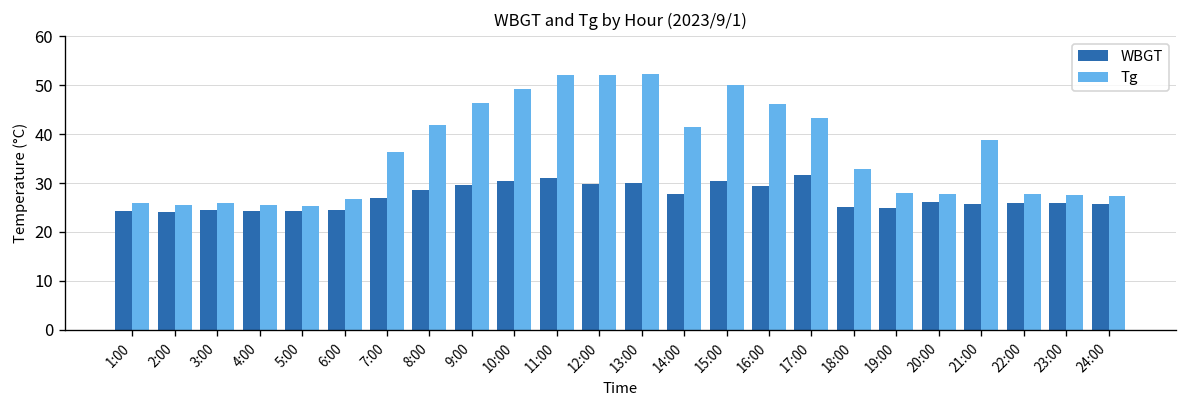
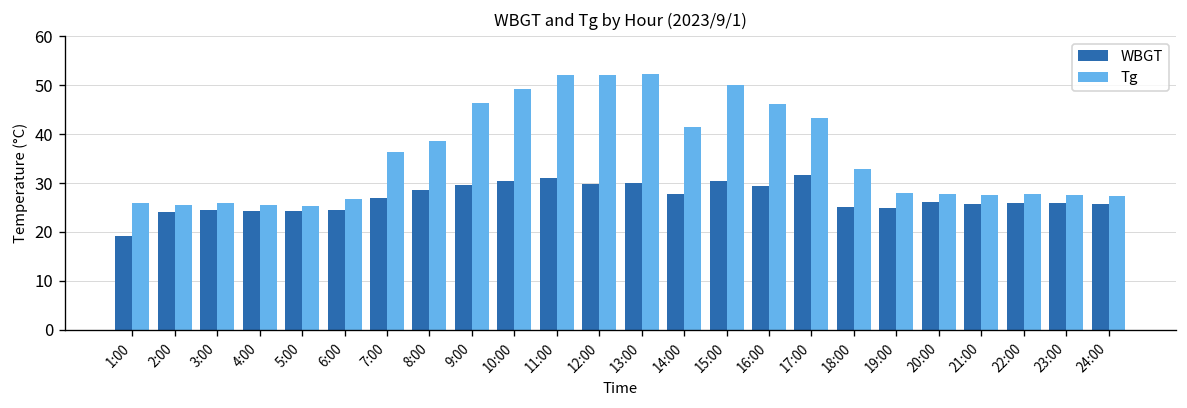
  {
    "WBGT": {
-     "1:00": 24,
+     "1:00": 19,
      "2:00": 24,
      "3:00": 24,
      "4:00": 24,
      "5:00": 24,
      "6:00": 25,
      "7:00": 27,
      "8:00": 29,
      "9:00": 30,
      "10:00": 30,
      "11:00": 31,
      "12:00": 30,
      "13:00": 30,
      "14:00": 28,
      "15:00": 30,
      "16:00": 29,
      "17:00": 32,
      "18:00": 25,
      "19:00": 25,
      "20:00": 26,
      "21:00": 26,
      "22:00": 26,
      "23:00": 26,
      "24:00": 26
    },
    "Tg": {
      "1:00": 26,
      "2:00": 26,
      "3:00": 26,
      "4:00": 26,
      "5:00": 25,
      "6:00": 27,
      "7:00": 36,
-     "8:00": 42,
+     "8:00": 39,
      "9:00": 46,
      "10:00": 49,
      "11:00": 52,
      "12:00": 52,
      "13:00": 52,
      "14:00": 42,
      "15:00": 50,
      "16:00": 46,
      "17:00": 43,
      "18:00": 33,
      "19:00": 28,
      "20:00": 28,
-     "21:00": 39,
+     "21:00": 28,
      "22:00": 28,
      "23:00": 28,
      "24:00": 27
    }
  }
